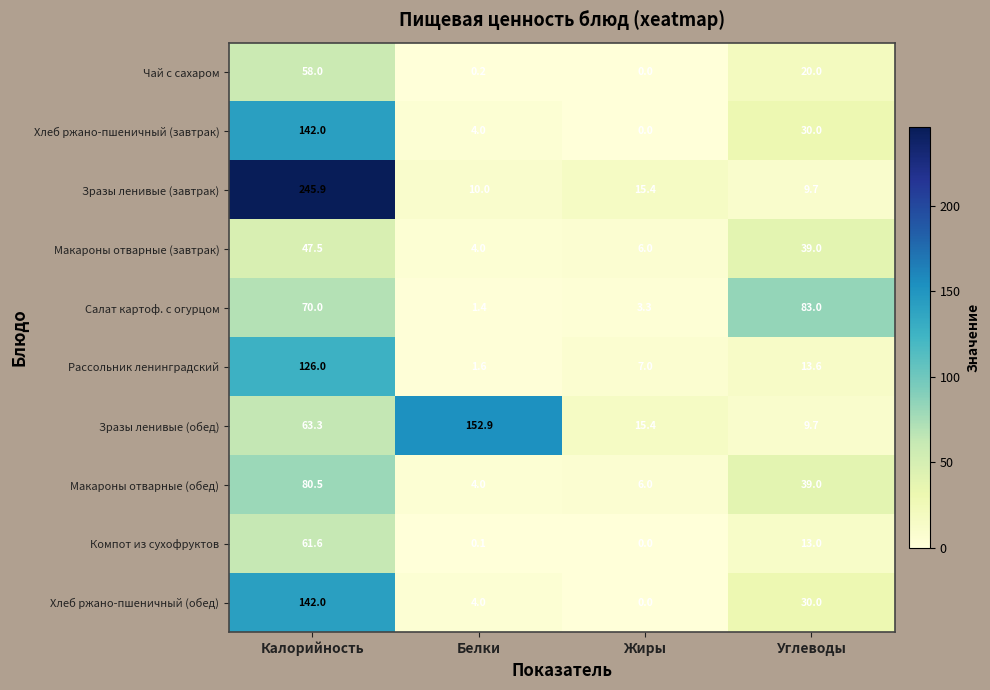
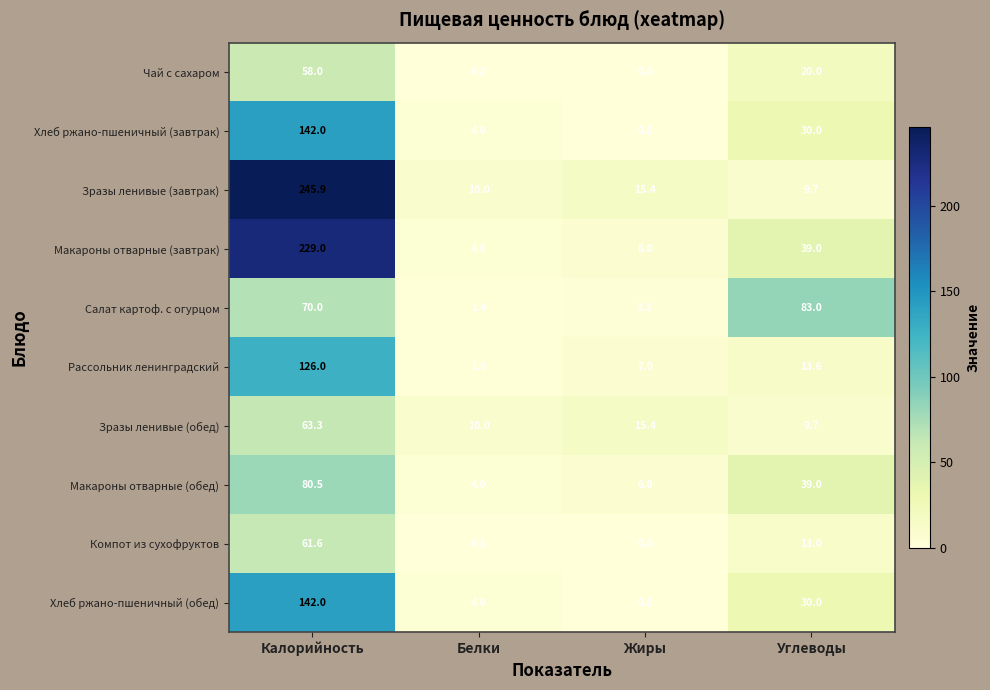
  {
    "Чай с сахаром": {
      "Калорийность": 58.0,
      "Углеводы": 20.0
    },
    "Хлеб ржано-пшеничный (завтрак)": {
      "Калорийность": 142.0,
      "Углеводы": 30.0
    },
    "Зразы ленивые (завтрак)": {
      "Калорийность": 245.9,
      "Белки": 10.0,
      "Жиры": 15.4,
      "Углеводы": 9.7
    },
    "Макароны отварные (завтрак)": {
-     "Калорийность": 47.5,
+     "Калорийность": 229.0,
      "Углеводы": 39.0
    },
    "Салат картоф. с огурцом": {
      "Калорийность": 70.0,
      "Углеводы": 83.0
    },
    "Рассольник ленинградский": {
      "Калорийность": 126.0,
      "Углеводы": 13.6
    },
    "Зразы ленивые (обед)": {
      "Калорийность": 63.3,
-     "Белки": 152.9,
+     "Белки": 10.0,
      "Жиры": 15.4,
      "Углеводы": 9.7
    },
    "Макароны отварные (обед)": {
      "Калорийность": 80.5,
      "Углеводы": 39.0
    },
    "Компот из сухофруктов": {
      "Калорийность": 61.6,
      "Углеводы": 13.0
    },
    "Хлеб ржано-пшеничный (обед)": {
      "Калорийность": 142.0,
      "Углеводы": 30.0
    }
  }
